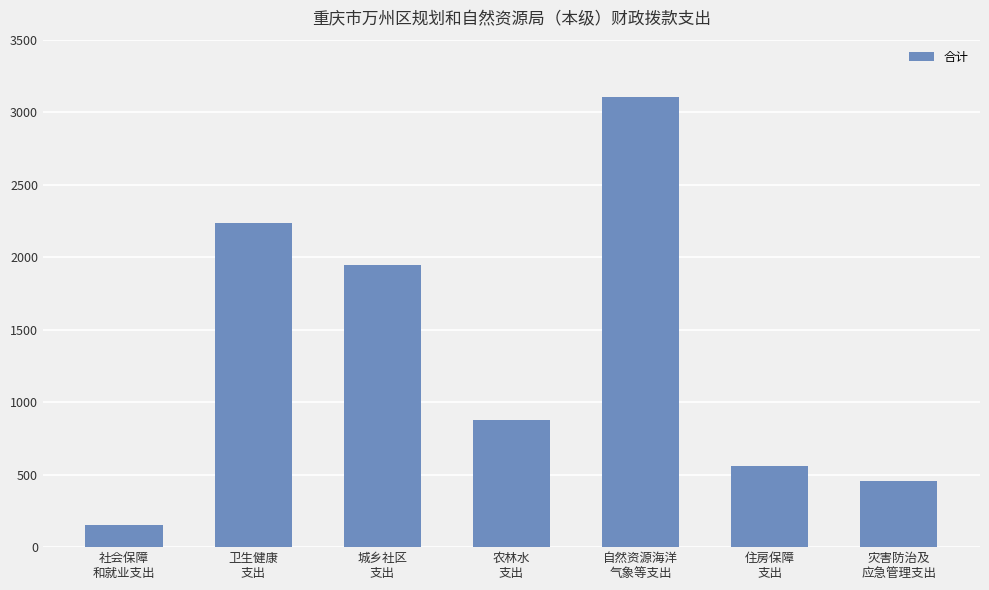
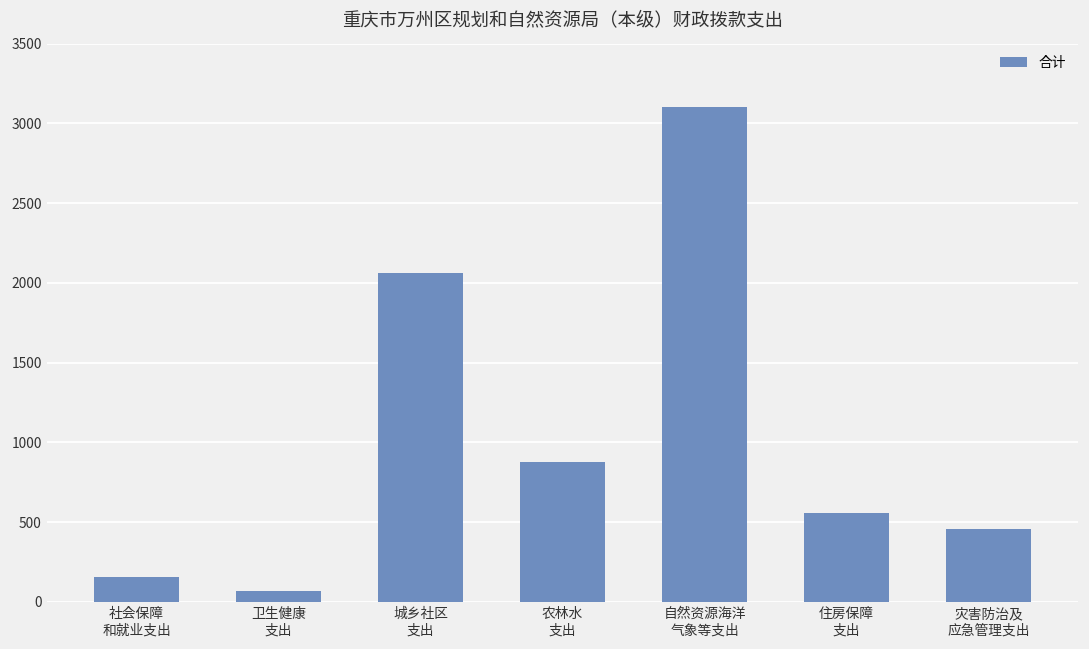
  {
    "社会保障 和就业支出": 150,
-   "卫生健康 支出": 2230,
-   "城乡社区 支出": 1940,
+   "卫生健康 支出": 70,
+   "城乡社区 支出": 2060,
    "农林水 支出": 880,
    "自然资源海洋 气象等支出": 3100,
    "住房保障 支出": 560,
    "灾害防治及 应急管理支出": 460
  }
